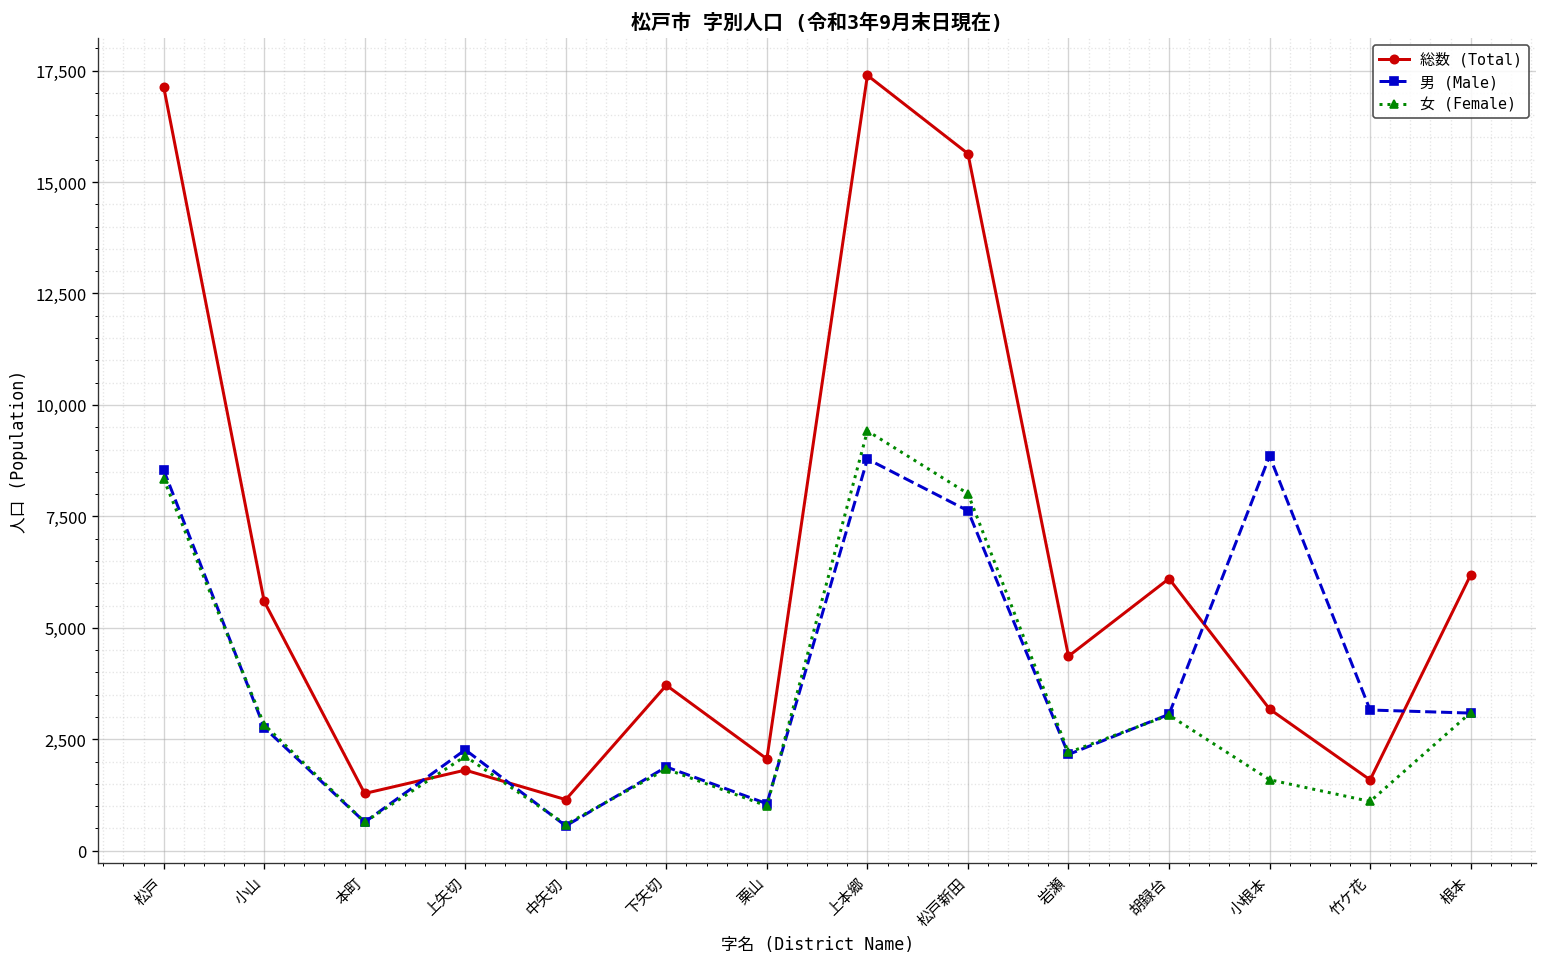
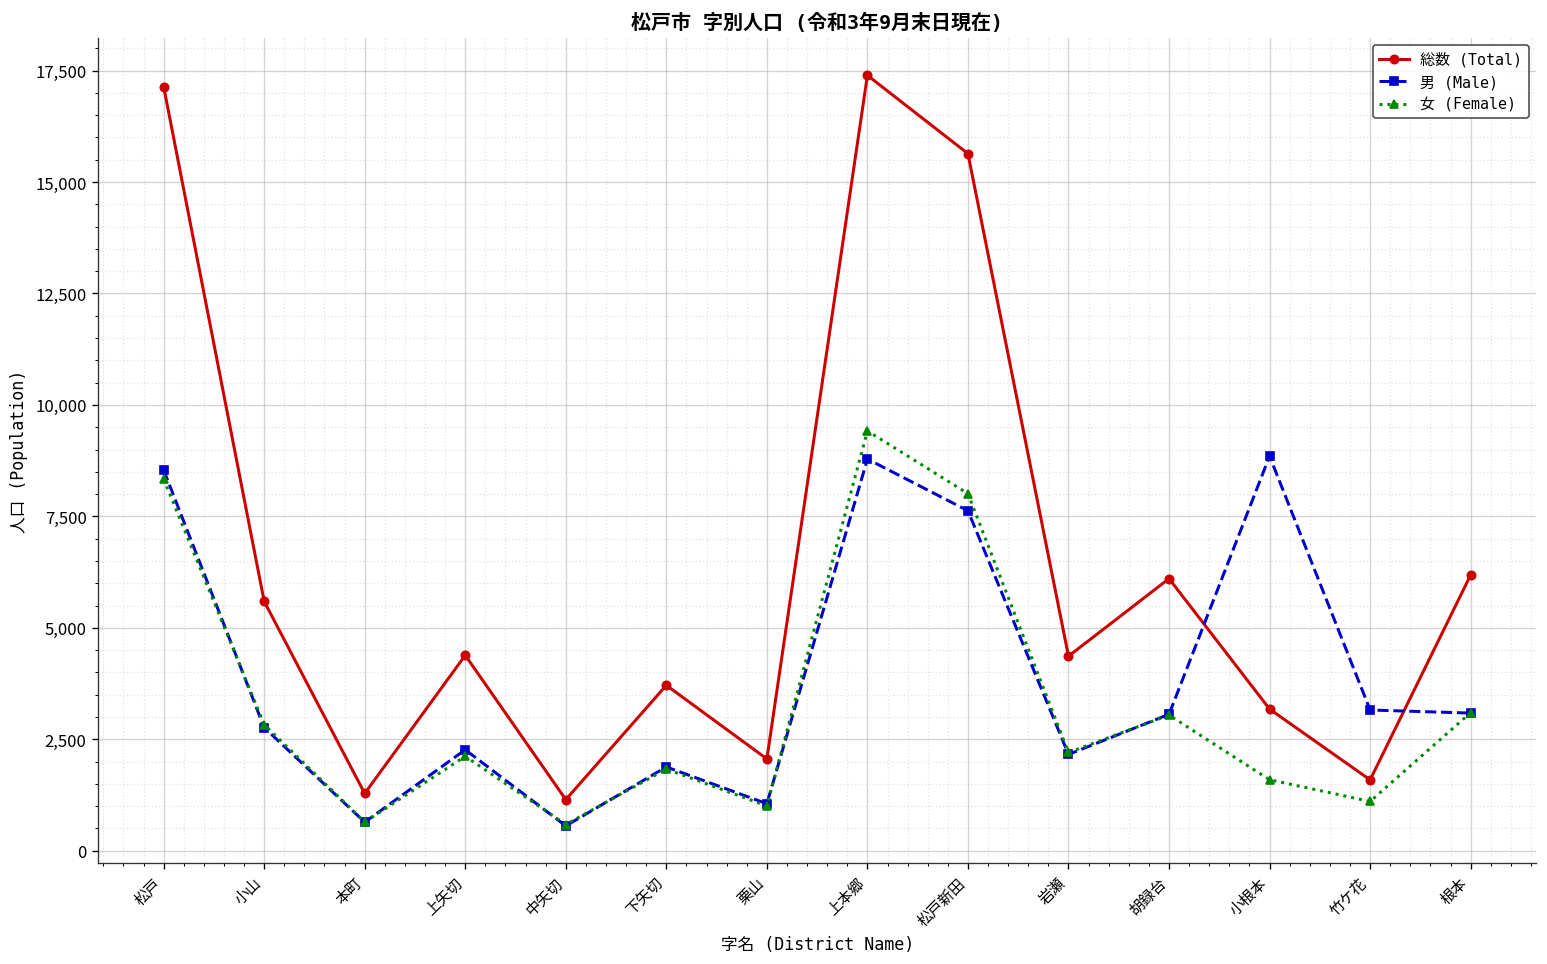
  {
    "総数 (Total)": {
      "松戸": "17,100",
      "小山": "5,600",
      "本町": "1,300",
-     "上矢切": "1,800",
+     "上矢切": "4,400",
      "中矢切": "1,100",
      "下矢切": "3,700",
      "栗山": "2,100",
      "上本郷": "17,400",
      "松戸新田": "15,600",
      "岩瀬": "4,400",
      "胡録台": "6,100",
      "小根本": "3,200",
      "竹ケ花": "1,600",
      "根本": "6,200"
    },
    "男 (Male)": {
      "松戸": "8,500",
      "上矢切": "2,300",
      "上本郷": "8,800",
      "松戸新田": "7,600",
      "小根本": "8,900",
      "竹ケ花": "3,200"
    },
    "女 (Female)": {
      "松戸": "8,300",
      "上矢切": "2,100",
      "上本郷": "9,400",
      "松戸新田": "8,000",
      "小根本": "1,600",
      "竹ケ花": "1,100"
    }
  }
